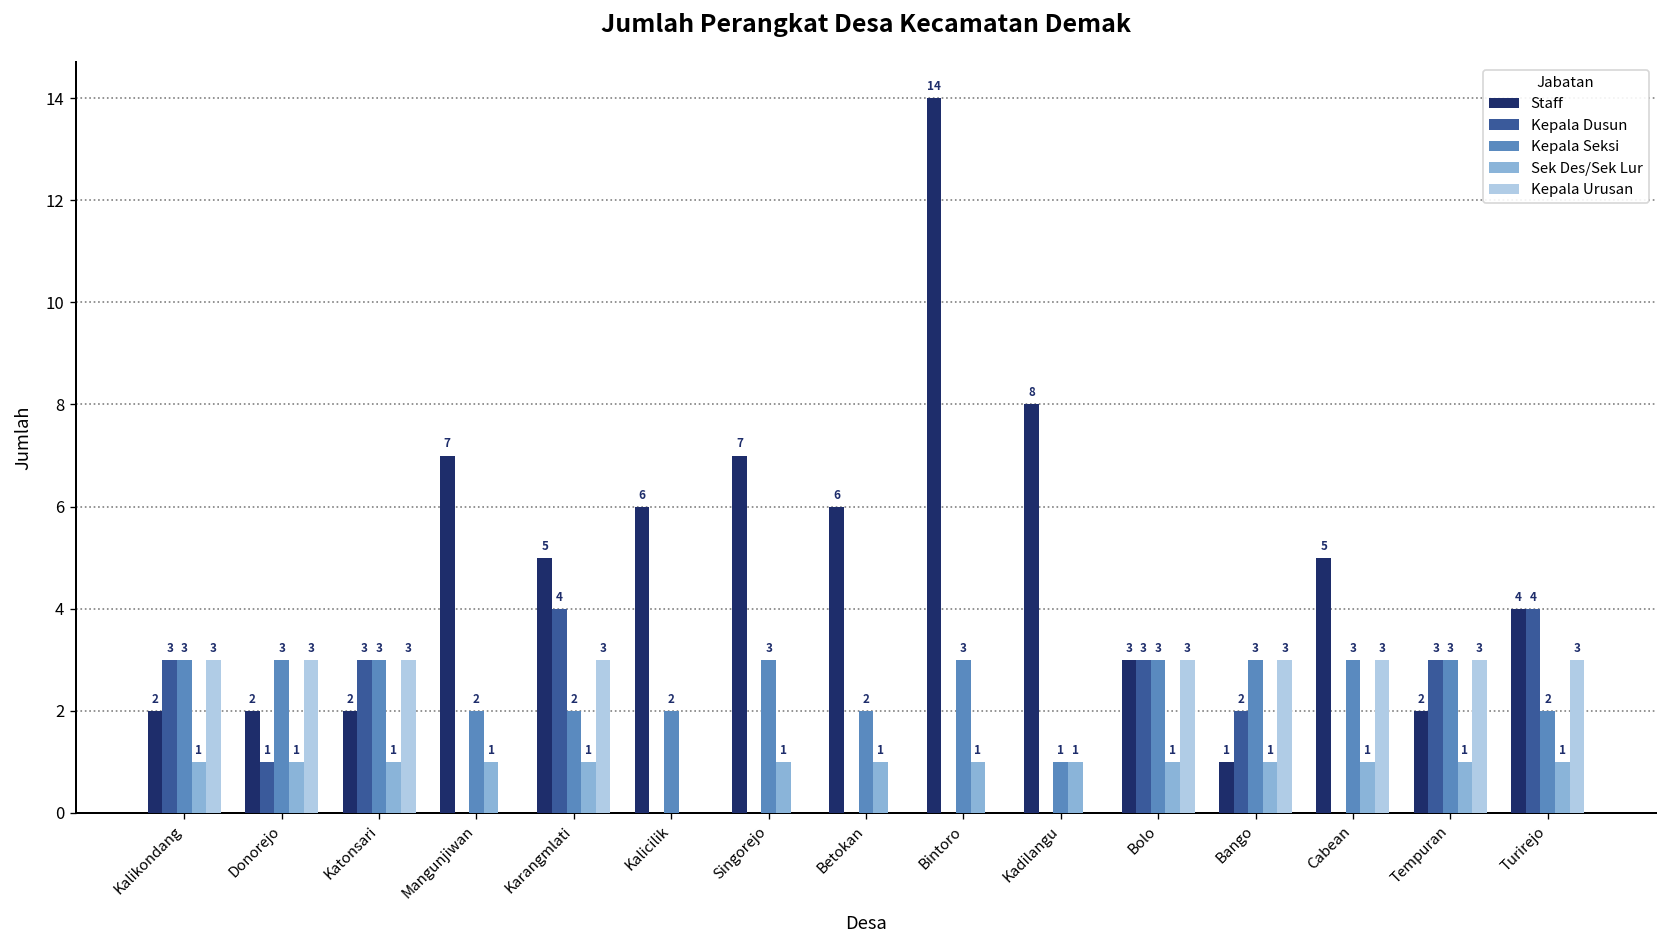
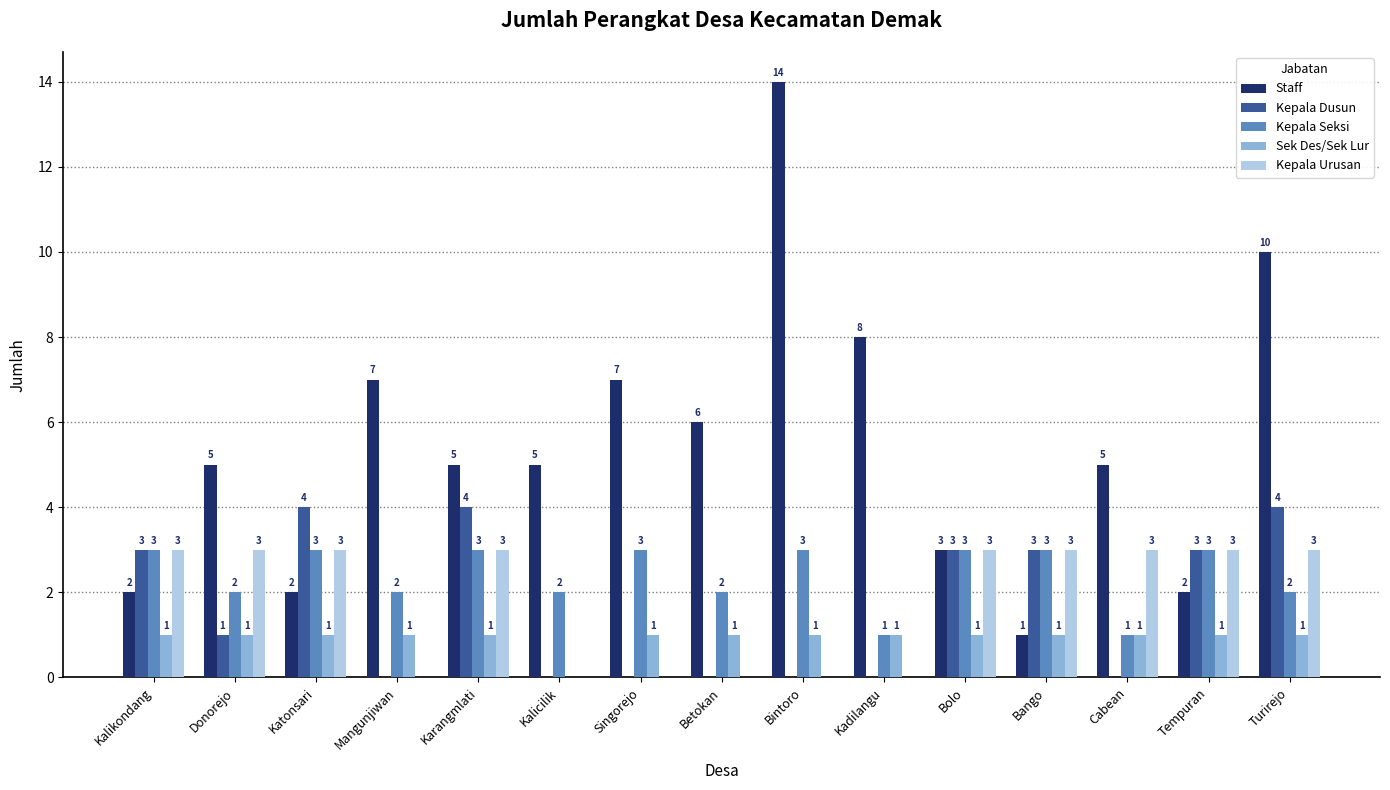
  {
    "Staff": {
      "Kalikondang": 2,
-     "Donorejo": 2,
+     "Donorejo": 5,
      "Katonsari": 2,
      "Mangunjiwan": 7,
      "Karangmlati": 5,
-     "Kalicilik": 6,
+     "Kalicilik": 5,
      "Singorejo": 7,
      "Betokan": 6,
      "Bintoro": 14,
      "Kadilangu": 8,
      "Bolo": 3,
      "Bango": 1,
      "Cabean": 5,
      "Tempuran": 2,
-     "Turirejo": 4
+     "Turirejo": 10
    },
    "Kepala Dusun": {
      "Kalikondang": 3,
      "Donorejo": 1,
-     "Katonsari": 3,
+     "Katonsari": 4,
      "Karangmlati": 4,
      "Bolo": 3,
-     "Bango": 2,
+     "Bango": 3,
      "Tempuran": 3,
      "Turirejo": 4
    },
    "Kepala Seksi": {
      "Kalikondang": 3,
-     "Donorejo": 3,
+     "Donorejo": 2,
      "Katonsari": 3,
      "Mangunjiwan": 2,
-     "Karangmlati": 2,
+     "Karangmlati": 3,
      "Kalicilik": 2,
      "Singorejo": 3,
      "Betokan": 2,
      "Bintoro": 3,
      "Kadilangu": 1,
      "Bolo": 3,
      "Bango": 3,
-     "Cabean": 3,
+     "Cabean": 1,
      "Tempuran": 3,
      "Turirejo": 2
    }
  }
